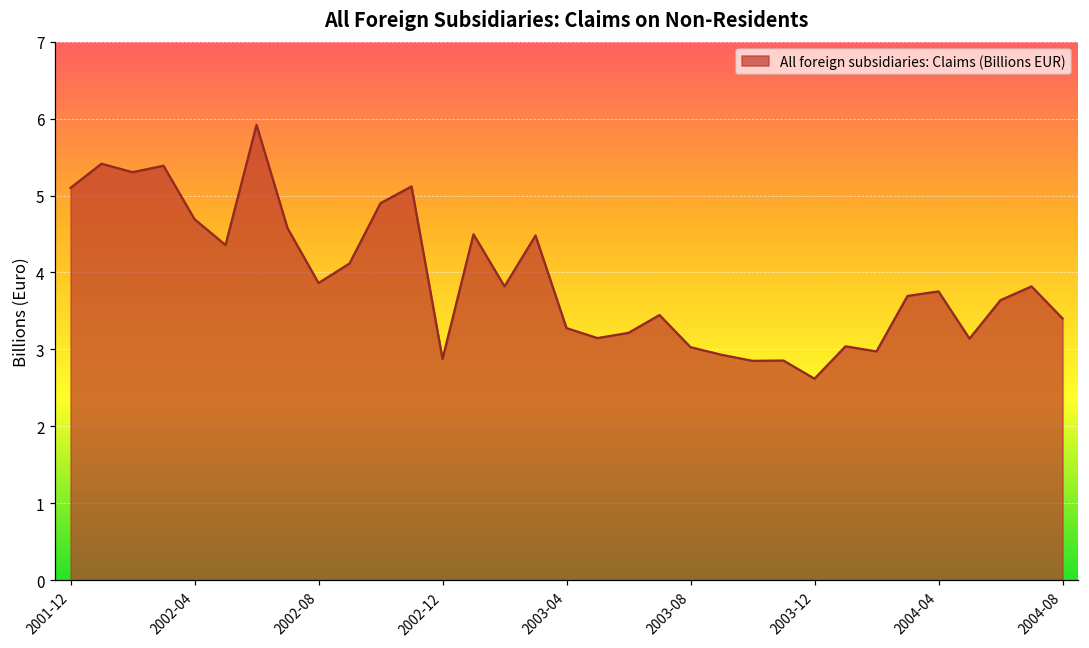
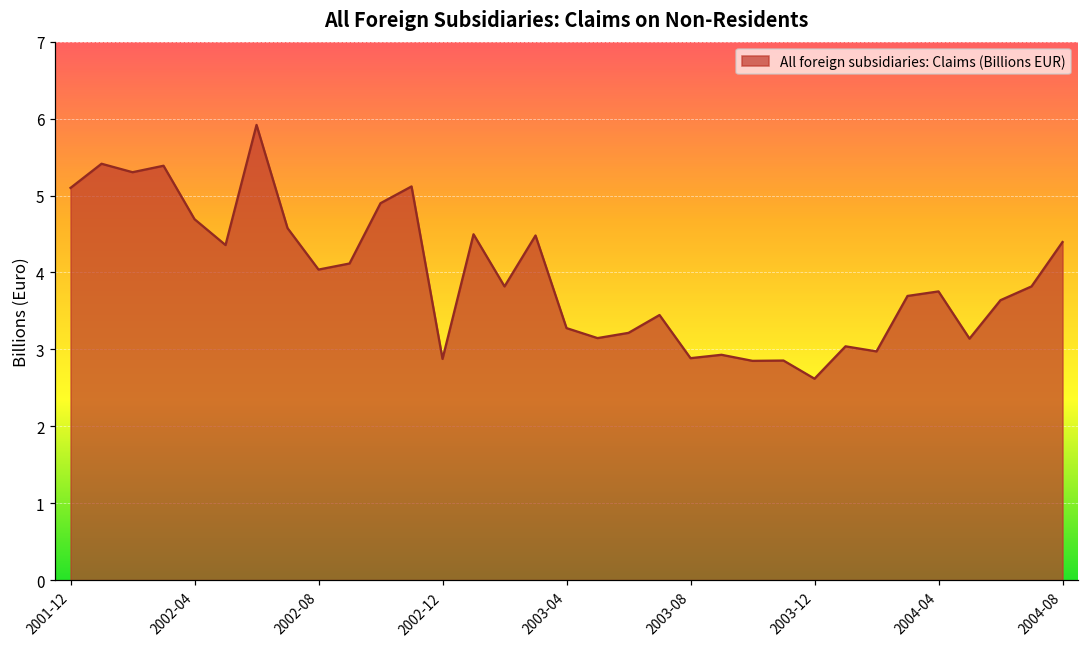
  {
    "2001-12": 5.1,
    "2002-04": 4.7,
-   "2002-08": 3.9,
+   "2002-08": 4.0,
    "2002-12": 2.9,
    "2003-04": 3.3,
-   "2003-08": 3.0,
+   "2003-08": 2.9,
    "2003-12": 2.6,
    "2004-04": 3.8,
-   "2004-08": 3.4
+   "2004-08": 4.4
  }
